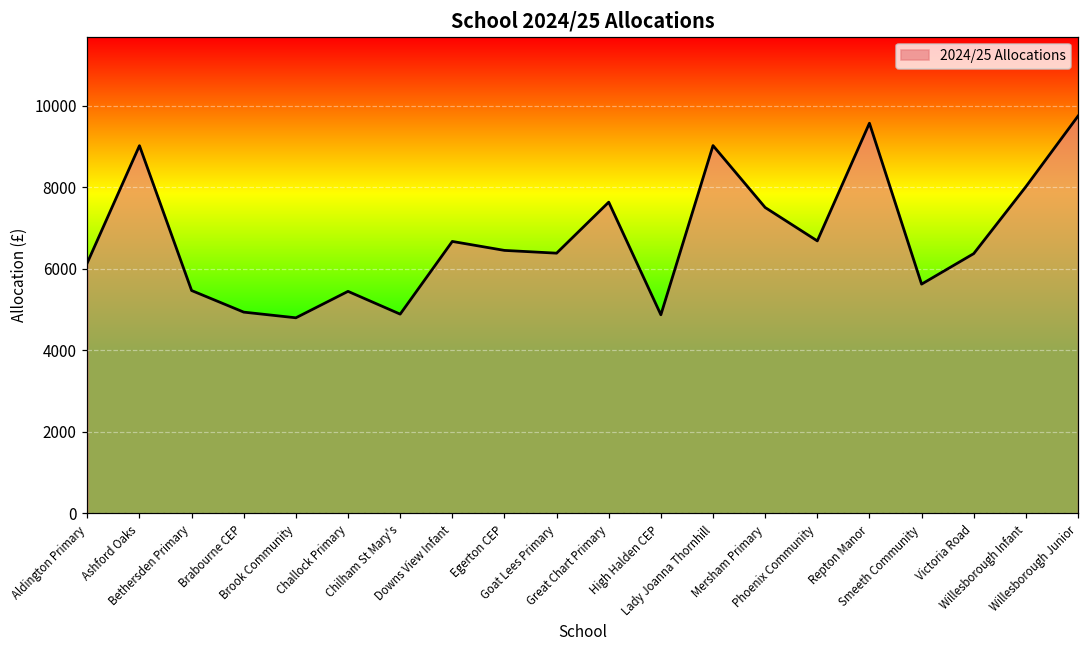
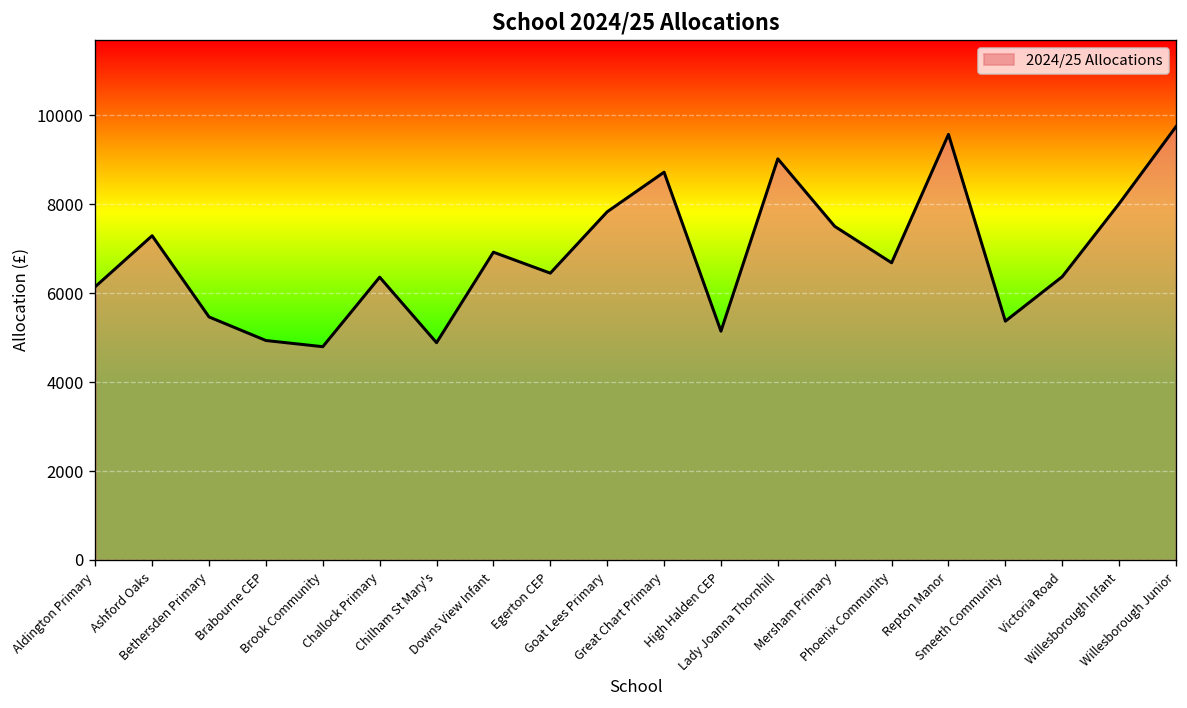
  {
    "Aldington Primary": 6100,
-   "Ashford Oaks": 9000,
+   "Ashford Oaks": 7300,
    "Bethersden Primary": 5500,
    "Brabourne CEP": 4900,
    "Brook Community": 4800,
-   "Challock Primary": 5400,
+   "Challock Primary": 6400,
    "Chilham St Mary's": 4900,
-   "Downs View Infant": 6700,
+   "Downs View Infant": 6900,
    "Egerton CEP": 6500,
-   "Goat Lees Primary": 6400,
-   "Great Chart Primary": 7600,
-   "High Halden CEP": 4900,
+   "Goat Lees Primary": 7800,
+   "Great Chart Primary": 8700,
+   "High Halden CEP": 5100,
    "Lady Joanna Thornhill": 9000,
    "Mersham Primary": 7500,
    "Phoenix Community": 6700,
    "Repton Manor": 9600,
-   "Smeeth Community": 5600,
+   "Smeeth Community": 5400,
    "Victoria Road": 6400,
    "Willesborough Infant": 8000,
    "Willesborough Junior": 9700
  }
